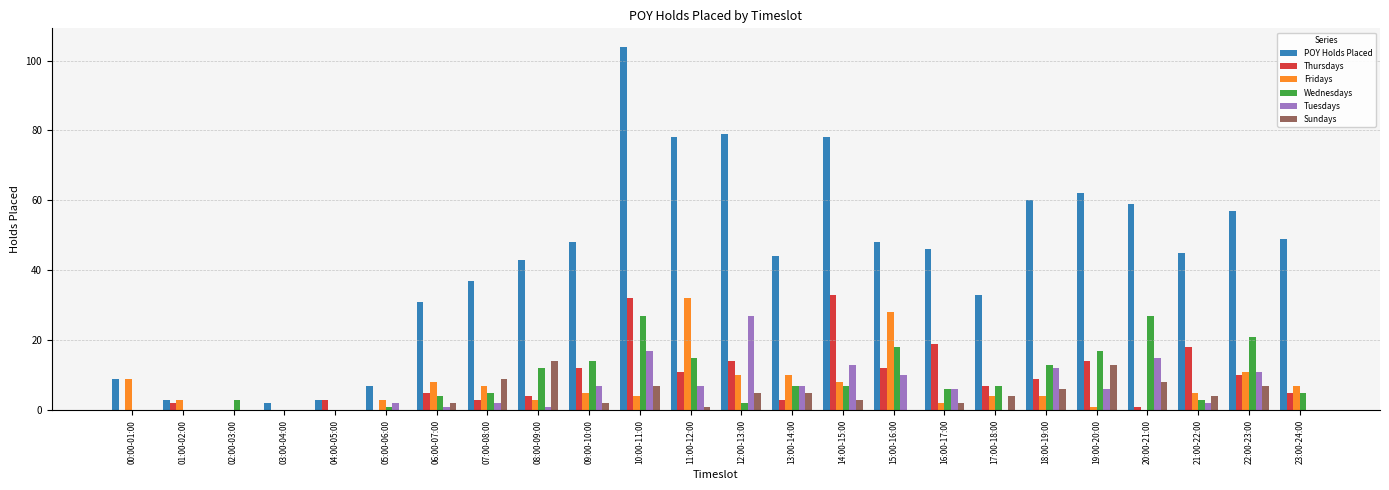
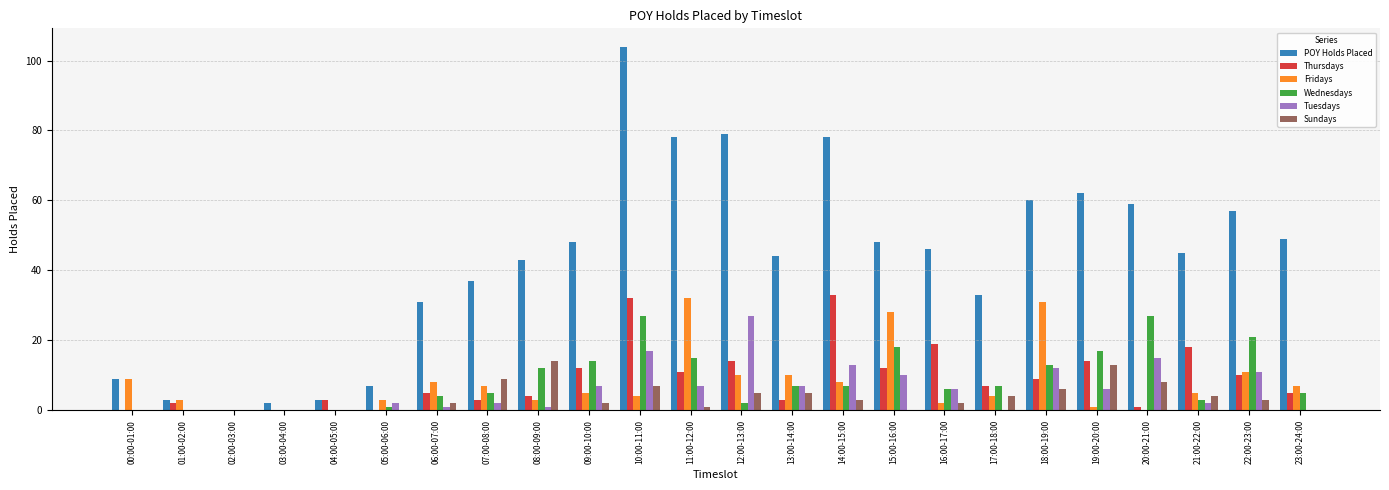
  {
    "POY Holds Placed": {
      "00:00-01:00": 9,
      "01:00-02:00": 3,
      "02:00-03:00": 0,
      "03:00-04:00": 2,
      "04:00-05:00": 3,
      "05:00-06:00": 7,
      "06:00-07:00": 31,
      "07:00-08:00": 37,
      "08:00-09:00": 43,
      "09:00-10:00": 48,
      "10:00-11:00": 104,
      "11:00-12:00": 78,
      "12:00-13:00": 79,
      "13:00-14:00": 44,
      "14:00-15:00": 78,
      "15:00-16:00": 48,
      "16:00-17:00": 46,
      "17:00-18:00": 33,
      "18:00-19:00": 60,
      "19:00-20:00": 62,
      "20:00-21:00": 59,
      "21:00-22:00": 45,
      "22:00-23:00": 57,
      "23:00-24:00": 49
    },
    "Thursdays": {
      "00:00-01:00": 0,
      "01:00-02:00": 2,
      "02:00-03:00": 0,
      "03:00-04:00": 0,
      "04:00-05:00": 3,
      "05:00-06:00": 0,
      "06:00-07:00": 5,
      "07:00-08:00": 3,
      "08:00-09:00": 4,
      "09:00-10:00": 12,
      "10:00-11:00": 32,
      "11:00-12:00": 11,
      "12:00-13:00": 14,
      "13:00-14:00": 3,
      "14:00-15:00": 33,
      "15:00-16:00": 12,
      "16:00-17:00": 19,
      "17:00-18:00": 7,
      "18:00-19:00": 9,
      "19:00-20:00": 14,
      "20:00-21:00": 1,
      "21:00-22:00": 18,
      "22:00-23:00": 10,
      "23:00-24:00": 5
    },
    "Fridays": {
      "00:00-01:00": 9,
      "01:00-02:00": 3,
      "02:00-03:00": 0,
      "03:00-04:00": 0,
      "04:00-05:00": 0,
      "05:00-06:00": 3,
      "06:00-07:00": 8,
      "07:00-08:00": 7,
      "08:00-09:00": 3,
      "09:00-10:00": 5,
      "10:00-11:00": 4,
      "11:00-12:00": 32,
      "12:00-13:00": 10,
      "13:00-14:00": 10,
      "14:00-15:00": 8,
      "15:00-16:00": 28,
      "16:00-17:00": 2,
      "17:00-18:00": 4,
-     "18:00-19:00": 4,
+     "18:00-19:00": 31,
      "19:00-20:00": 1,
      "20:00-21:00": 0,
      "21:00-22:00": 5,
      "22:00-23:00": 11,
      "23:00-24:00": 7
    },
    "Wednesdays": {
      "00:00-01:00": 0,
      "01:00-02:00": 0,
-     "02:00-03:00": 3,
+     "02:00-03:00": 0,
      "03:00-04:00": 0,
      "04:00-05:00": 0,
      "05:00-06:00": 1,
      "06:00-07:00": 4,
      "07:00-08:00": 5,
      "08:00-09:00": 12,
      "09:00-10:00": 14,
      "10:00-11:00": 27,
      "11:00-12:00": 15,
      "12:00-13:00": 2,
      "13:00-14:00": 7,
      "14:00-15:00": 7,
      "15:00-16:00": 18,
      "16:00-17:00": 6,
      "17:00-18:00": 7,
      "18:00-19:00": 13,
      "19:00-20:00": 17,
      "20:00-21:00": 27,
      "21:00-22:00": 3,
      "22:00-23:00": 21,
      "23:00-24:00": 5
    },
    "Tuesdays": {
      "00:00-01:00": 0,
      "01:00-02:00": 0,
      "02:00-03:00": 0,
      "03:00-04:00": 0,
      "04:00-05:00": 0,
      "05:00-06:00": 2,
      "06:00-07:00": 1,
      "07:00-08:00": 2,
      "08:00-09:00": 1,
      "09:00-10:00": 7,
      "10:00-11:00": 17,
      "11:00-12:00": 7,
      "12:00-13:00": 27,
      "13:00-14:00": 7,
      "14:00-15:00": 13,
      "15:00-16:00": 10,
      "16:00-17:00": 6,
      "17:00-18:00": 0,
      "18:00-19:00": 12,
      "19:00-20:00": 6,
      "20:00-21:00": 15,
      "21:00-22:00": 2,
      "22:00-23:00": 11,
      "23:00-24:00": 0
    },
    "Sundays": {
      "00:00-01:00": 0,
      "01:00-02:00": 0,
      "02:00-03:00": 0,
      "03:00-04:00": 0,
      "04:00-05:00": 0,
      "05:00-06:00": 0,
      "06:00-07:00": 2,
      "07:00-08:00": 9,
      "08:00-09:00": 14,
      "09:00-10:00": 2,
      "10:00-11:00": 7,
      "11:00-12:00": 1,
      "12:00-13:00": 5,
      "13:00-14:00": 5,
      "14:00-15:00": 3,
      "15:00-16:00": 0,
      "16:00-17:00": 2,
      "17:00-18:00": 4,
      "18:00-19:00": 6,
      "19:00-20:00": 13,
      "20:00-21:00": 8,
      "21:00-22:00": 4,
-     "22:00-23:00": 7,
+     "22:00-23:00": 3,
      "23:00-24:00": 0
    }
  }
